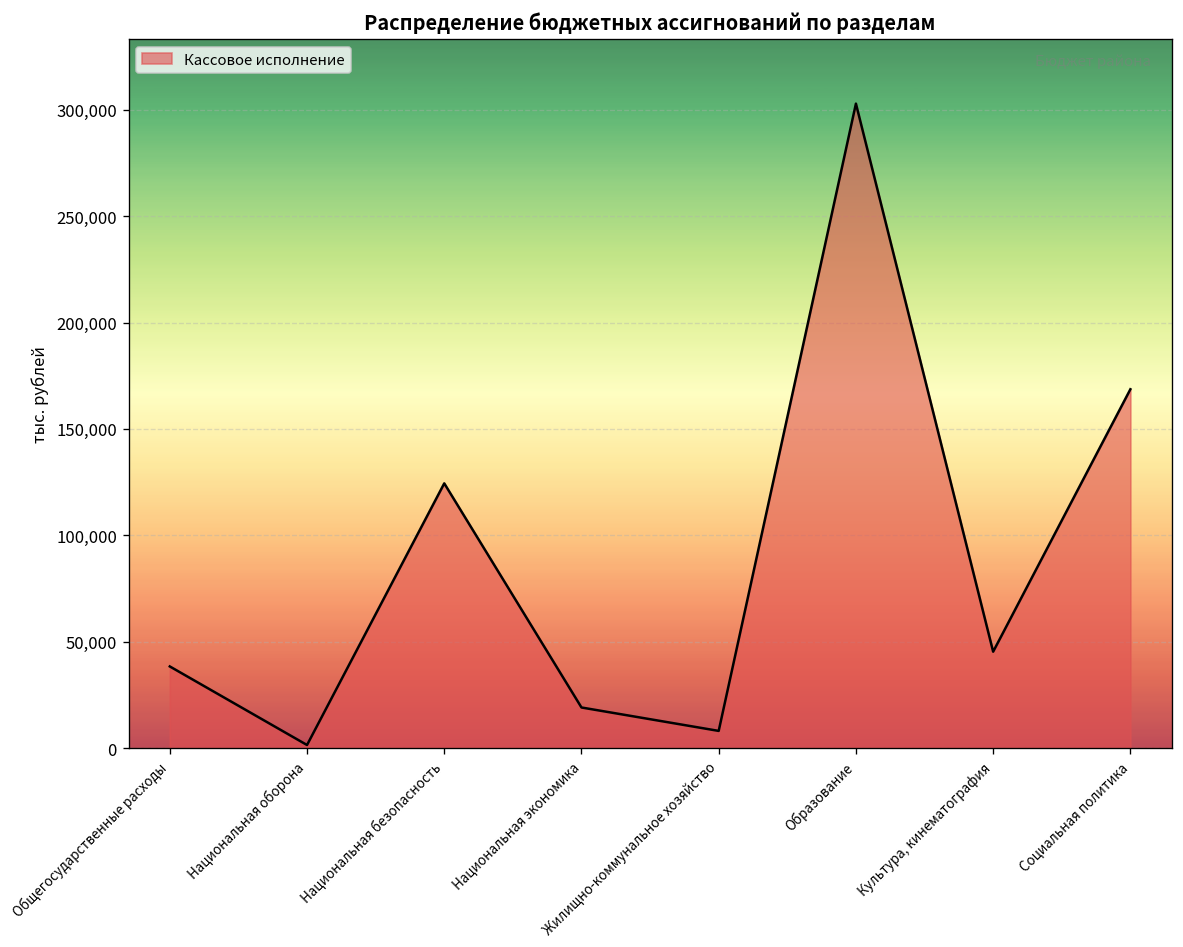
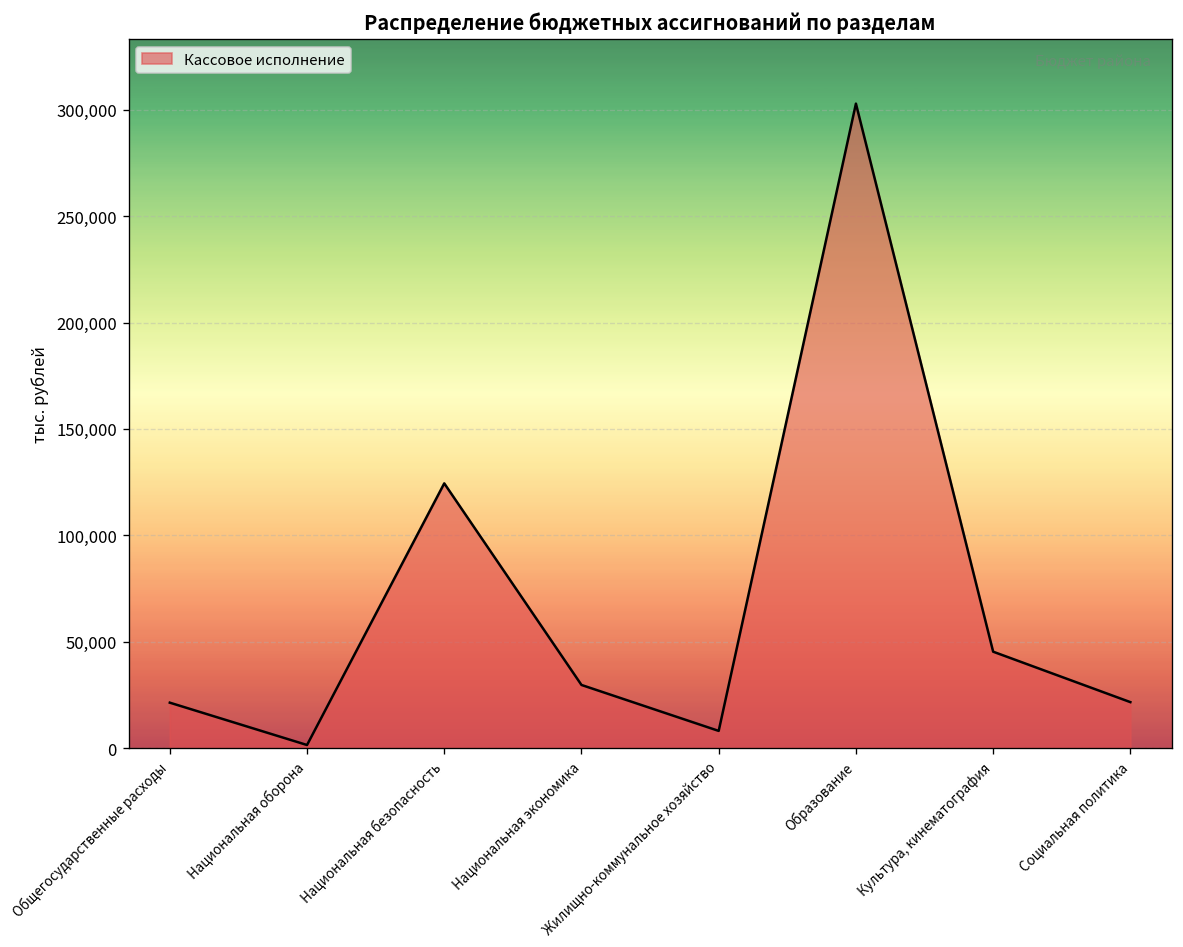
  {
-   "Общегосударственные расходы": "38,000",
+   "Общегосударственные расходы": "21,000",
    "Национальная оборона": "1,000",
    "Национальная безопасность": "124,000",
-   "Национальная экономика": "19,000",
+   "Национальная экономика": "30,000",
    "Жилищно-коммунальное хозяйство": "8,000",
    "Образование": "303,000",
    "Культура, кинематография": "45,000",
-   "Социальная политика": "169,000"
+   "Социальная политика": "22,000"
  }
